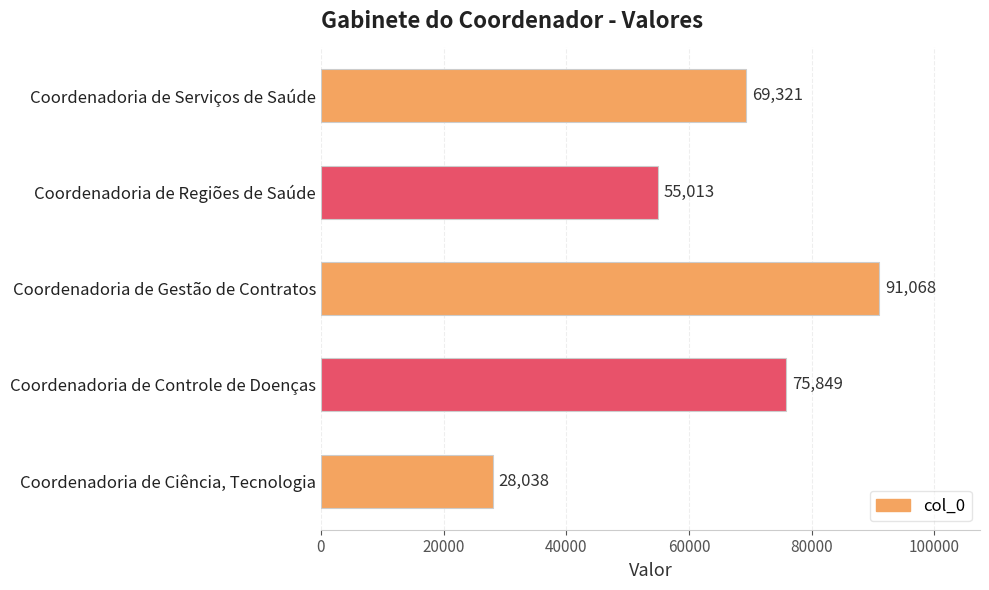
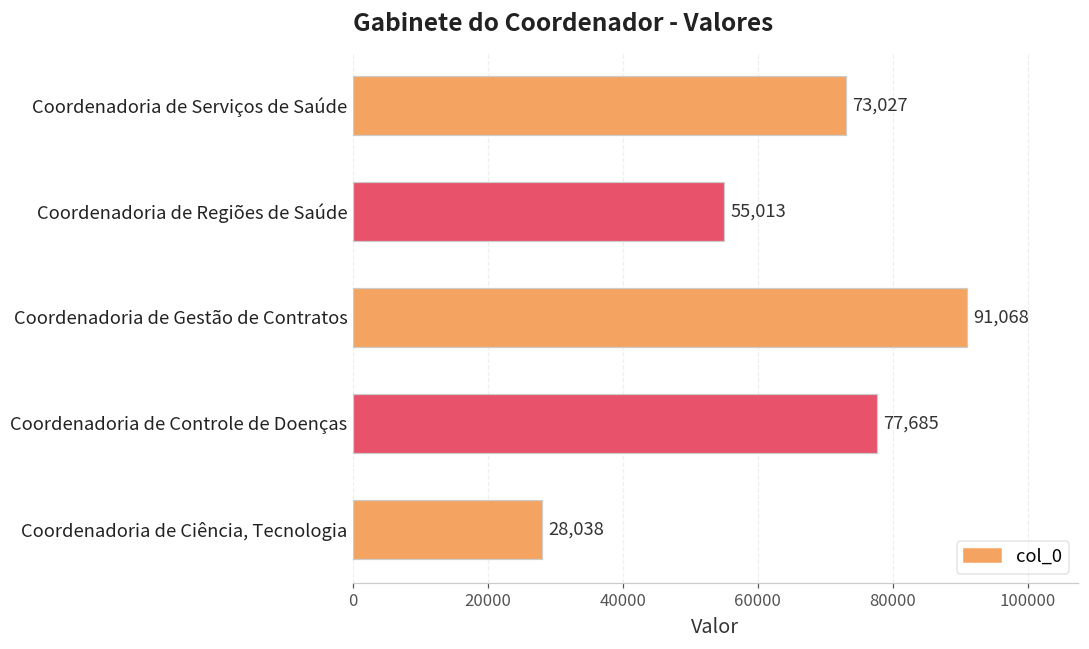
  {
-   "Coordenadoria de Serviços de Saúde": "69,321",
+   "Coordenadoria de Serviços de Saúde": "73,027",
    "Coordenadoria de Regiões de Saúde": "55,013",
    "Coordenadoria de Gestão de Contratos": "91,068",
-   "Coordenadoria de Controle de Doenças": "75,849",
+   "Coordenadoria de Controle de Doenças": "77,685",
    "Coordenadoria de Ciência, Tecnologia": "28,038"
  }
